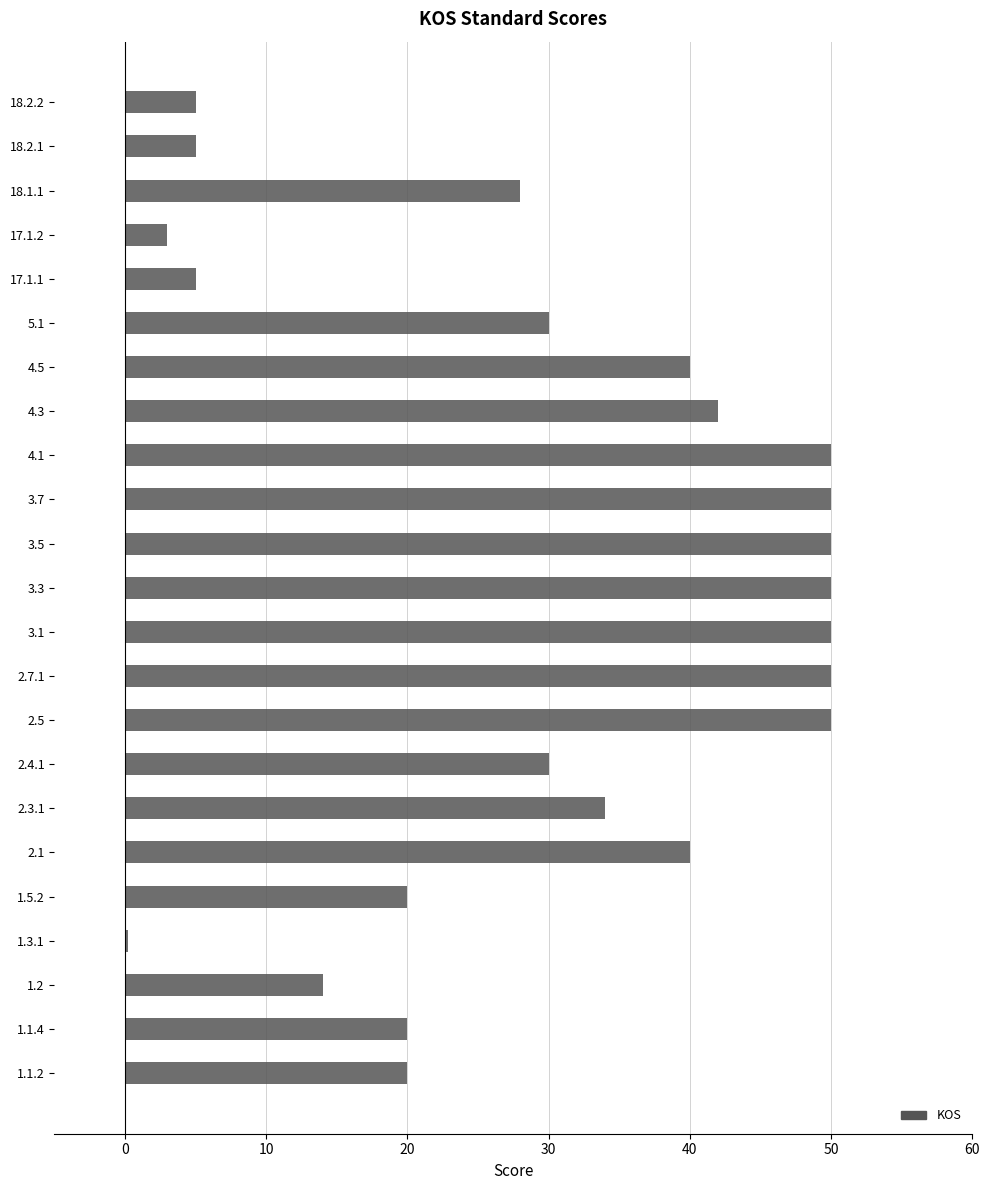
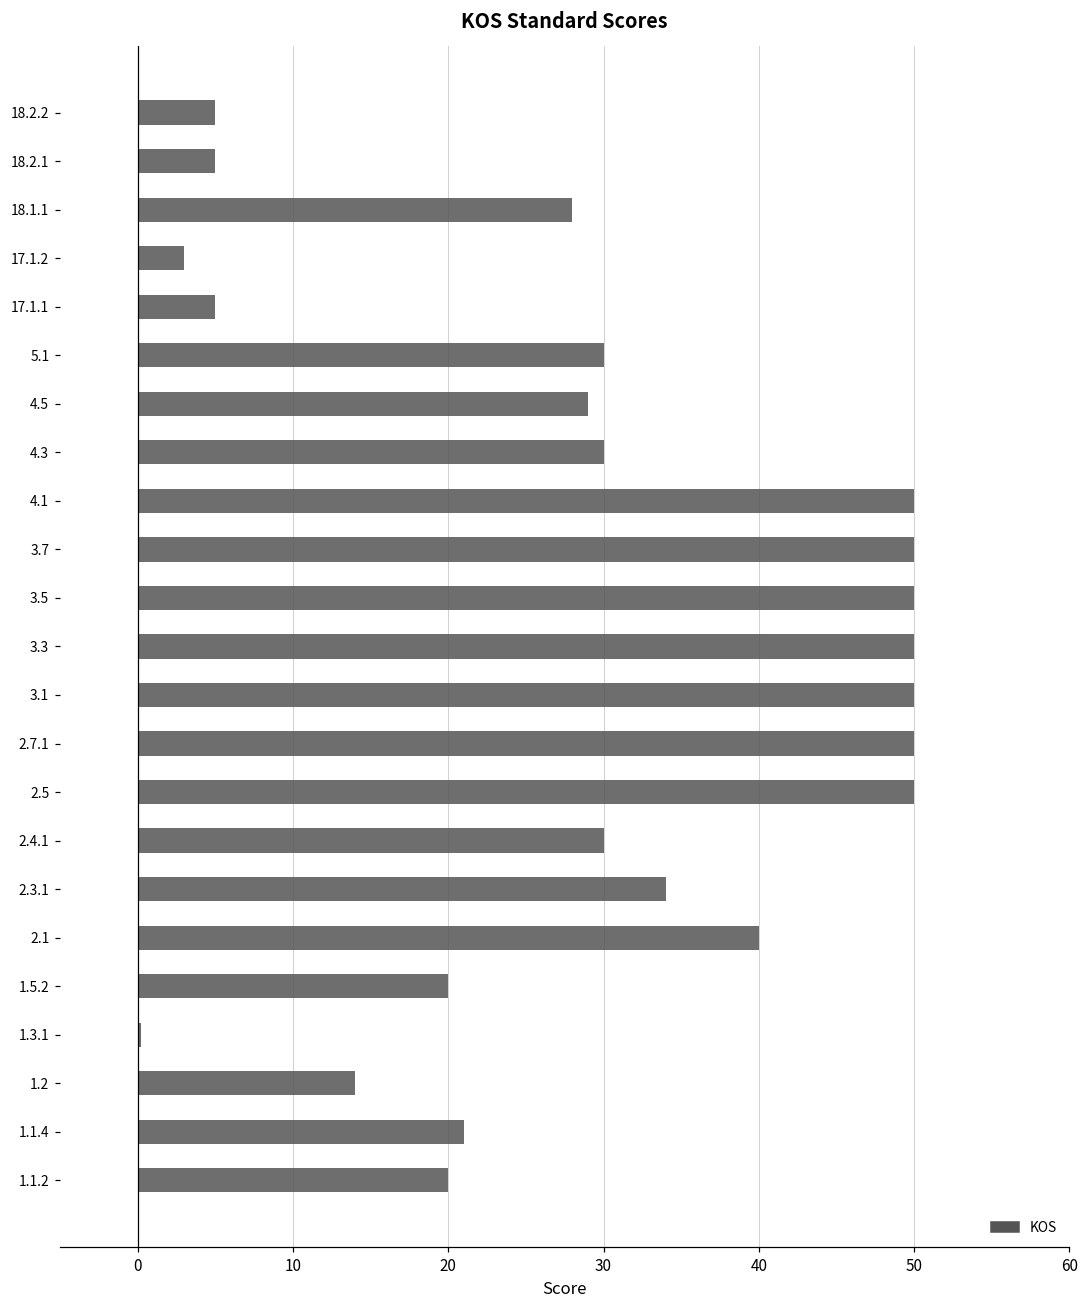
  {
    "18.2.2": 5,
    "18.2.1": 5,
    "18.1.1": 28,
    "17.1.2": 3,
    "17.1.1": 5,
    "5.1": 30,
-   "4.5": 40,
-   "4.3": 42,
+   "4.5": 29,
+   "4.3": 30,
    "4.1": 50,
    "3.7": 50,
    "3.5": 50,
    "3.3": 50,
    "3.1": 50,
    "2.7.1": 50,
    "2.5": 50,
    "2.4.1": 30,
    "2.3.1": 34,
    "2.1": 40,
    "1.5.2": 20,
    "1.3.1": 0.2,
    "1.2": 14,
-   "1.1.4": 20,
+   "1.1.4": 21,
    "1.1.2": 20
  }
